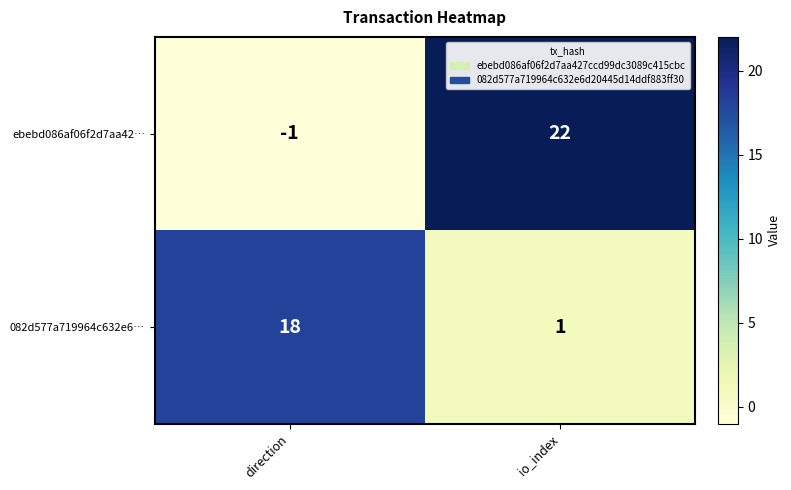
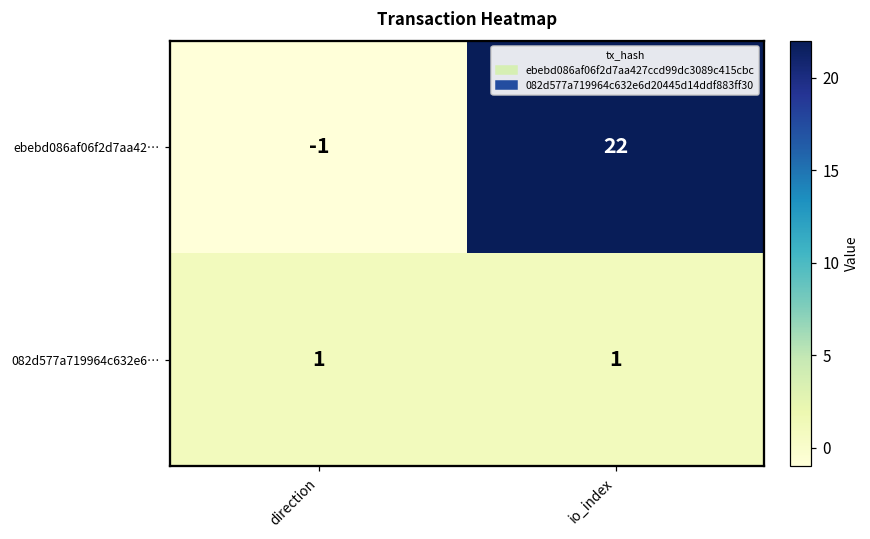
  {
    "ebebd086af06f2d7aa42…": {
      "direction": -1,
      "io_index": 22
    },
    "082d577a719964c632e6…": {
-     "direction": 18,
+     "direction": 1,
      "io_index": 1
    }
  }
